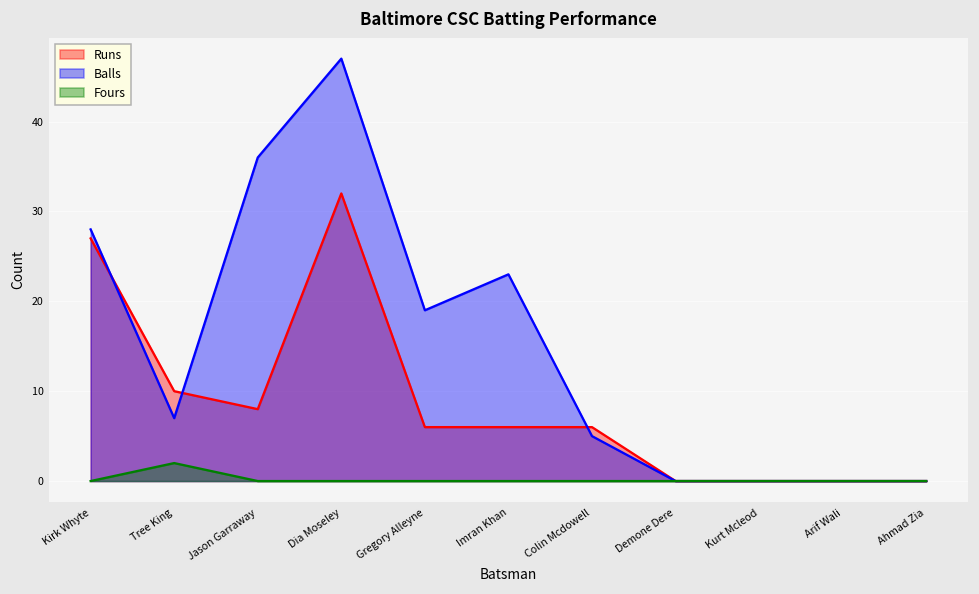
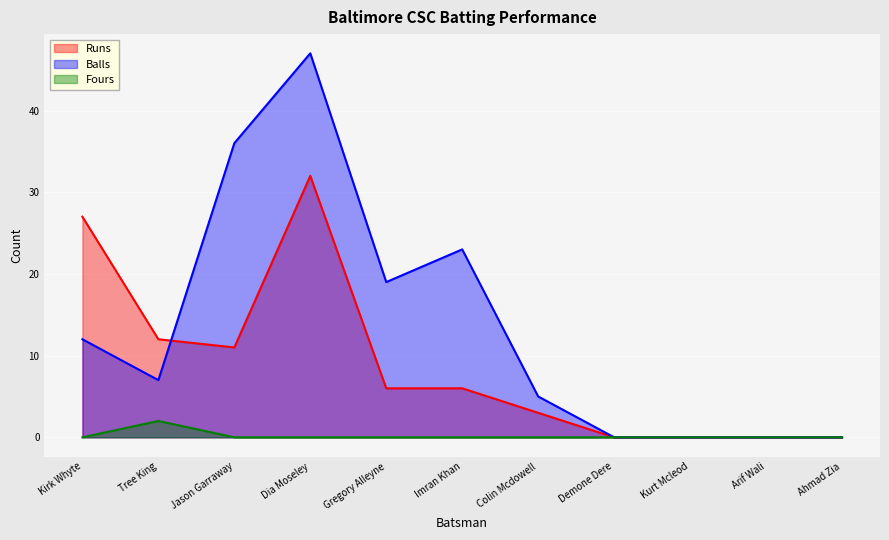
  {
    "Runs": {
      "Kirk Whyte": 27,
-     "Tree King": 10,
-     "Jason Garraway": 8,
+     "Tree King": 12,
+     "Jason Garraway": 11,
      "Dia Moseley": 32,
      "Gregory Alleyne": 6,
      "Imran Khan": 6,
-     "Colin Mcdowell": 6
+     "Colin Mcdowell": 3
    },
    "Balls": {
-     "Kirk Whyte": 28,
+     "Kirk Whyte": 12,
      "Tree King": 7,
      "Jason Garraway": 36,
      "Dia Moseley": 47,
      "Gregory Alleyne": 19,
      "Imran Khan": 23,
      "Colin Mcdowell": 5
    },
    "Fours": {
      "Kirk Whyte": 0,
      "Tree King": 2,
      "Jason Garraway": 0,
      "Dia Moseley": 0,
      "Gregory Alleyne": 0,
      "Imran Khan": 0,
      "Colin Mcdowell": 0
    }
  }
